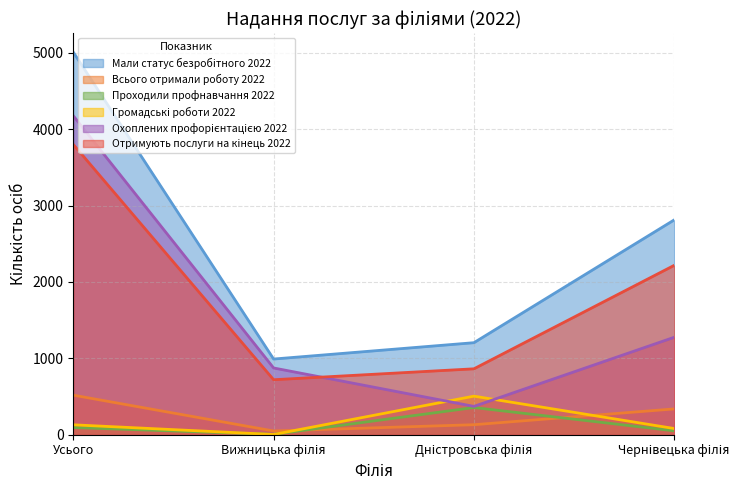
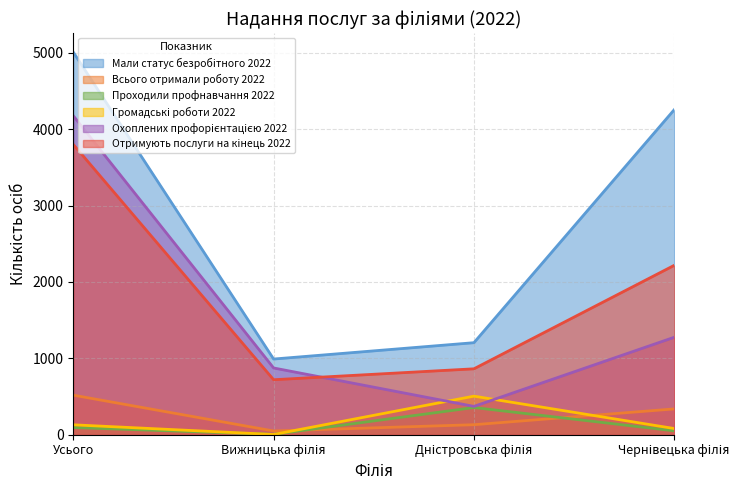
  {
    "Мали статус безробітного 2022": {
      "Усього": 5000,
      "Вижницька філія": 1000,
      "Дністровська філія": 1200,
-     "Чернівецька філія": 2800
+     "Чернівецька філія": 4300
    },
    "Проходили профнавчання 2022": {
      "Усього": 100
    },
    "Громадські роботи 2022": {
      "Усього": 100,
      "Дністровська філія": 500
    },
    "Охоплених профорієнтацією 2022": {
      "Усього": 4200,
      "Вижницька філія": 900,
      "Чернівецька філія": 1300
    }
  }
